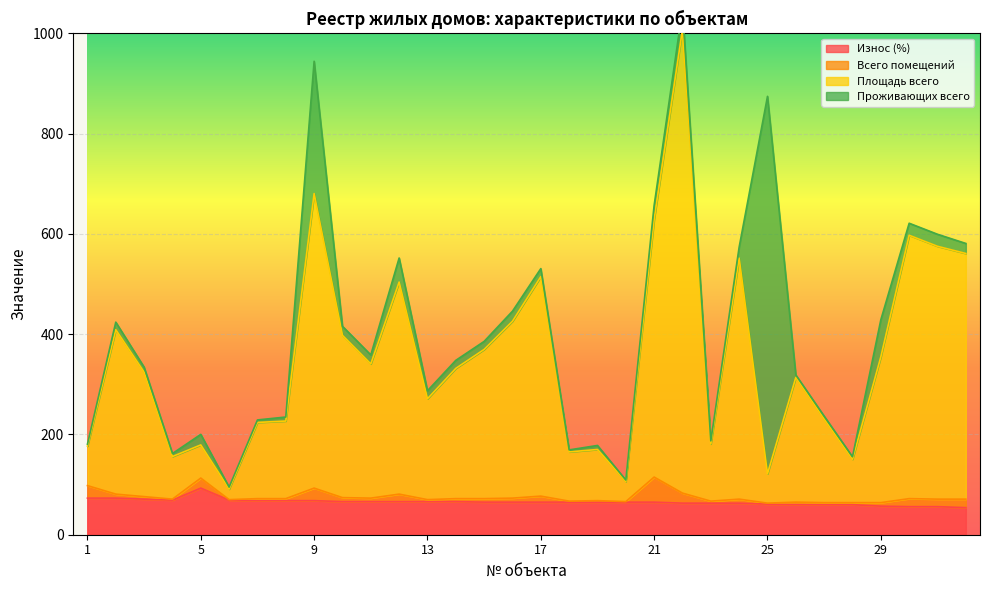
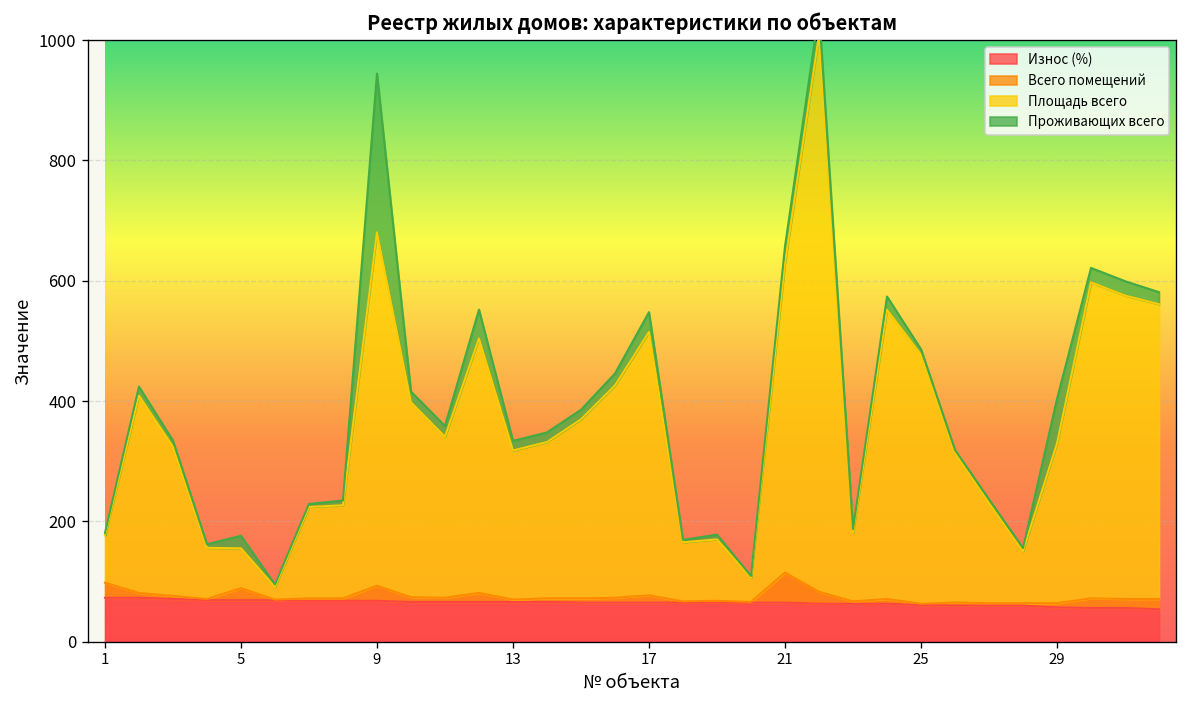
  {
    "Износ (%)": {
      "1": 70,
-     "5": 90,
+     "5": 70,
      "9": 70,
      "17": 70,
      "21": 70,
      "29": 60
    },
    "Всего помещений": {
      "1": 30,
      "5": 20,
      "9": 30,
      "17": 10,
      "21": 50,
      "29": 10
    },
    "Площадь всего": {
      "5": 70,
      "9": 590,
-     "13": 200,
+     "13": 250,
      "17": 440,
      "21": 510,
-     "25": 60,
-     "29": 290
+     "25": 410,
+     "29": 270
    },
    "Проживающих всего": {
      "5": 20,
      "9": 260,
      "13": 20,
-     "17": 20,
+     "17": 30,
      "21": 30,
-     "25": 750,
+     "25": 10,
      "29": 70
    }
  }
